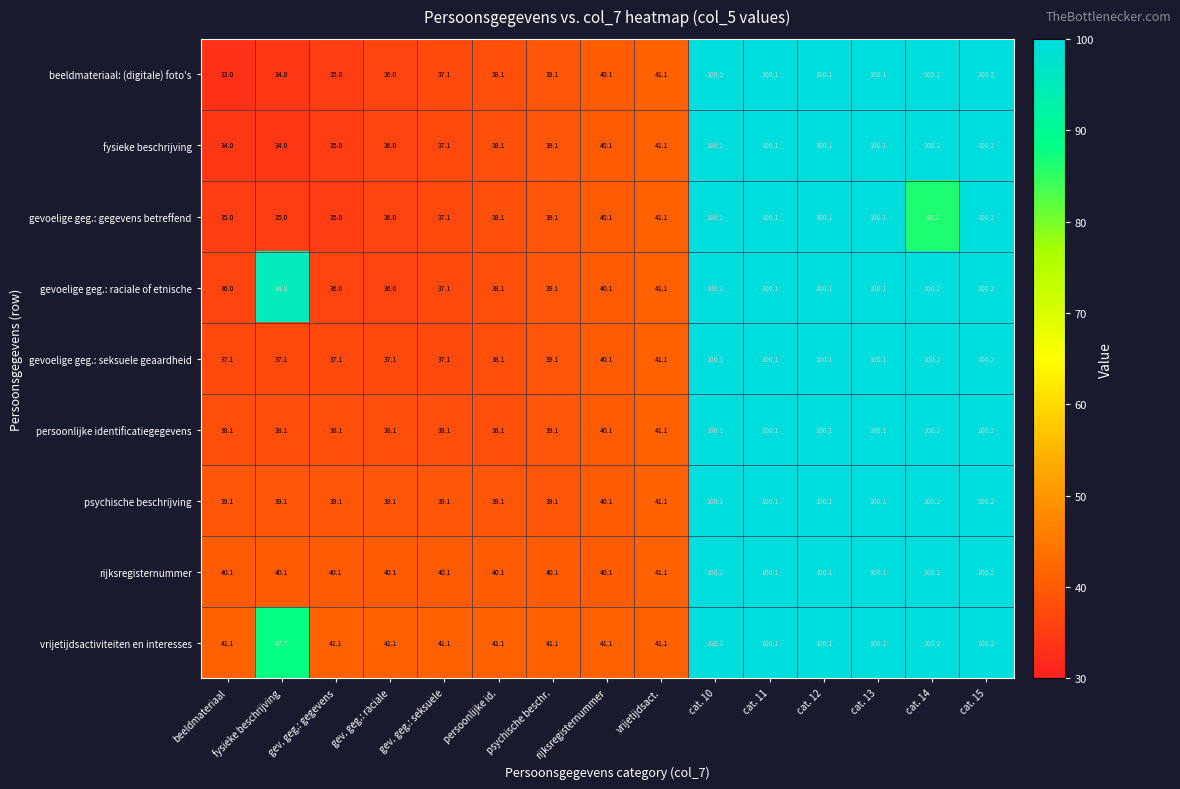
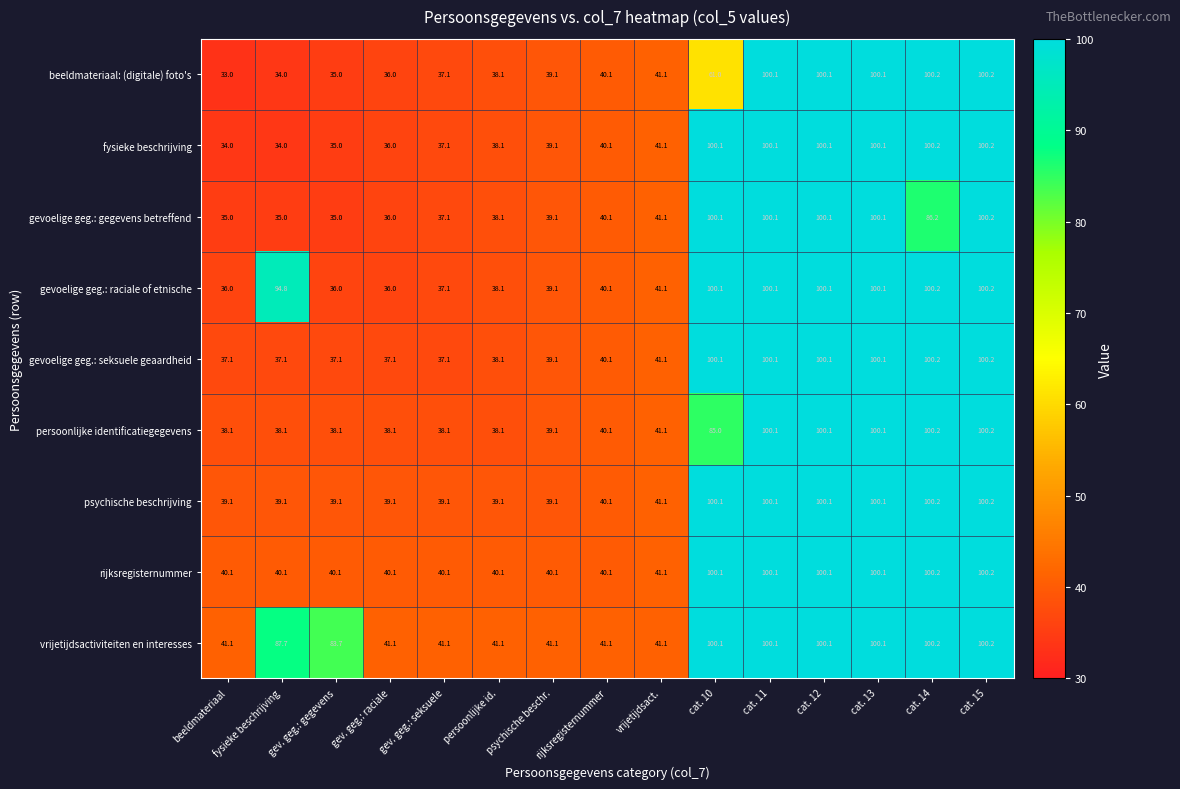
  {
    "beeldmateriaal: (digitale) foto's": {
      "beeldmateriaal": 33.0,
      "fysieke beschrijving": 34.0,
      "gev. geg.: gegevens": 35.0,
      "gev. geg.: raciale": 36.0,
      "gev. geg.: seksuele": 37.1,
      "persoonlijke id.": 38.1,
      "psychische beschr.": 39.1,
      "rijksregisternummer": 40.1,
      "vrijetijdsact.": 41.1,
-     "cat. 10": 100.1,
+     "cat. 10": 61.0,
      "cat. 11": 100.1,
      "cat. 12": 100.1,
      "cat. 13": 100.1,
      "cat. 14": 100.2,
      "cat. 15": 100.2
    },
    "fysieke beschrijving": {
      "beeldmateriaal": 34.0,
      "fysieke beschrijving": 34.0,
      "gev. geg.: gegevens": 35.0,
      "gev. geg.: raciale": 36.0,
      "gev. geg.: seksuele": 37.1,
      "persoonlijke id.": 38.1,
      "psychische beschr.": 39.1,
      "rijksregisternummer": 40.1,
      "vrijetijdsact.": 41.1,
      "cat. 10": 100.1,
      "cat. 11": 100.1,
      "cat. 12": 100.1,
      "cat. 13": 100.1,
      "cat. 14": 100.2,
      "cat. 15": 100.2
    },
    "gevoelige geg.: gegevens betreffend": {
      "beeldmateriaal": 35.0,
      "fysieke beschrijving": 35.0,
      "gev. geg.: gegevens": 35.0,
      "gev. geg.: raciale": 36.0,
      "gev. geg.: seksuele": 37.1,
      "persoonlijke id.": 38.1,
      "psychische beschr.": 39.1,
      "rijksregisternummer": 40.1,
      "vrijetijdsact.": 41.1,
      "cat. 10": 100.1,
      "cat. 11": 100.1,
      "cat. 12": 100.1,
      "cat. 13": 100.1,
      "cat. 14": 86.2,
      "cat. 15": 100.2
    },
    "gevoelige geg.: raciale of etnische": {
      "beeldmateriaal": 36.0,
      "fysieke beschrijving": 94.8,
      "gev. geg.: gegevens": 36.0,
      "gev. geg.: raciale": 36.0,
      "gev. geg.: seksuele": 37.1,
      "persoonlijke id.": 38.1,
      "psychische beschr.": 39.1,
      "rijksregisternummer": 40.1,
      "vrijetijdsact.": 41.1,
      "cat. 10": 100.1,
      "cat. 11": 100.1,
      "cat. 12": 100.1,
      "cat. 13": 100.1,
      "cat. 14": 100.2,
      "cat. 15": 100.2
    },
    "gevoelige geg.: seksuele geaardheid": {
      "beeldmateriaal": 37.1,
      "fysieke beschrijving": 37.1,
      "gev. geg.: gegevens": 37.1,
      "gev. geg.: raciale": 37.1,
      "gev. geg.: seksuele": 37.1,
      "persoonlijke id.": 38.1,
      "psychische beschr.": 39.1,
      "rijksregisternummer": 40.1,
      "vrijetijdsact.": 41.1,
      "cat. 10": 100.1,
      "cat. 11": 100.1,
      "cat. 12": 100.1,
      "cat. 13": 100.1,
      "cat. 14": 100.2,
      "cat. 15": 100.2
    },
    "persoonlijke identificatiegegevens": {
      "beeldmateriaal": 38.1,
      "fysieke beschrijving": 38.1,
      "gev. geg.: gegevens": 38.1,
      "gev. geg.: raciale": 38.1,
      "gev. geg.: seksuele": 38.1,
      "persoonlijke id.": 38.1,
      "psychische beschr.": 39.1,
      "rijksregisternummer": 40.1,
      "vrijetijdsact.": 41.1,
-     "cat. 10": 100.1,
+     "cat. 10": 85.0,
      "cat. 11": 100.1,
      "cat. 12": 100.1,
      "cat. 13": 100.1,
      "cat. 14": 100.2,
      "cat. 15": 100.2
    },
    "psychische beschrijving": {
      "beeldmateriaal": 39.1,
      "fysieke beschrijving": 39.1,
      "gev. geg.: gegevens": 39.1,
      "gev. geg.: raciale": 39.1,
      "gev. geg.: seksuele": 39.1,
      "persoonlijke id.": 39.1,
      "psychische beschr.": 39.1,
      "rijksregisternummer": 40.1,
      "vrijetijdsact.": 41.1,
      "cat. 10": 100.1,
      "cat. 11": 100.1,
      "cat. 12": 100.1,
      "cat. 13": 100.1,
      "cat. 14": 100.2,
      "cat. 15": 100.2
    },
    "rijksregisternummer": {
      "beeldmateriaal": 40.1,
      "fysieke beschrijving": 40.1,
      "gev. geg.: gegevens": 40.1,
      "gev. geg.: raciale": 40.1,
      "gev. geg.: seksuele": 40.1,
      "persoonlijke id.": 40.1,
      "psychische beschr.": 40.1,
      "rijksregisternummer": 40.1,
      "vrijetijdsact.": 41.1,
      "cat. 10": 100.1,
      "cat. 11": 100.1,
      "cat. 12": 100.1,
      "cat. 13": 100.1,
      "cat. 14": 100.2,
      "cat. 15": 100.2
    },
    "vrijetijdsactiviteiten en interesses": {
      "beeldmateriaal": 41.1,
      "fysieke beschrijving": 87.7,
-     "gev. geg.: gegevens": 41.1,
+     "gev. geg.: gegevens": 83.7,
      "gev. geg.: raciale": 41.1,
      "gev. geg.: seksuele": 41.1,
      "persoonlijke id.": 41.1,
      "psychische beschr.": 41.1,
      "rijksregisternummer": 41.1,
      "vrijetijdsact.": 41.1,
      "cat. 10": 100.1,
      "cat. 11": 100.1,
      "cat. 12": 100.1,
      "cat. 13": 100.1,
      "cat. 14": 100.2,
      "cat. 15": 100.2
    }
  }
